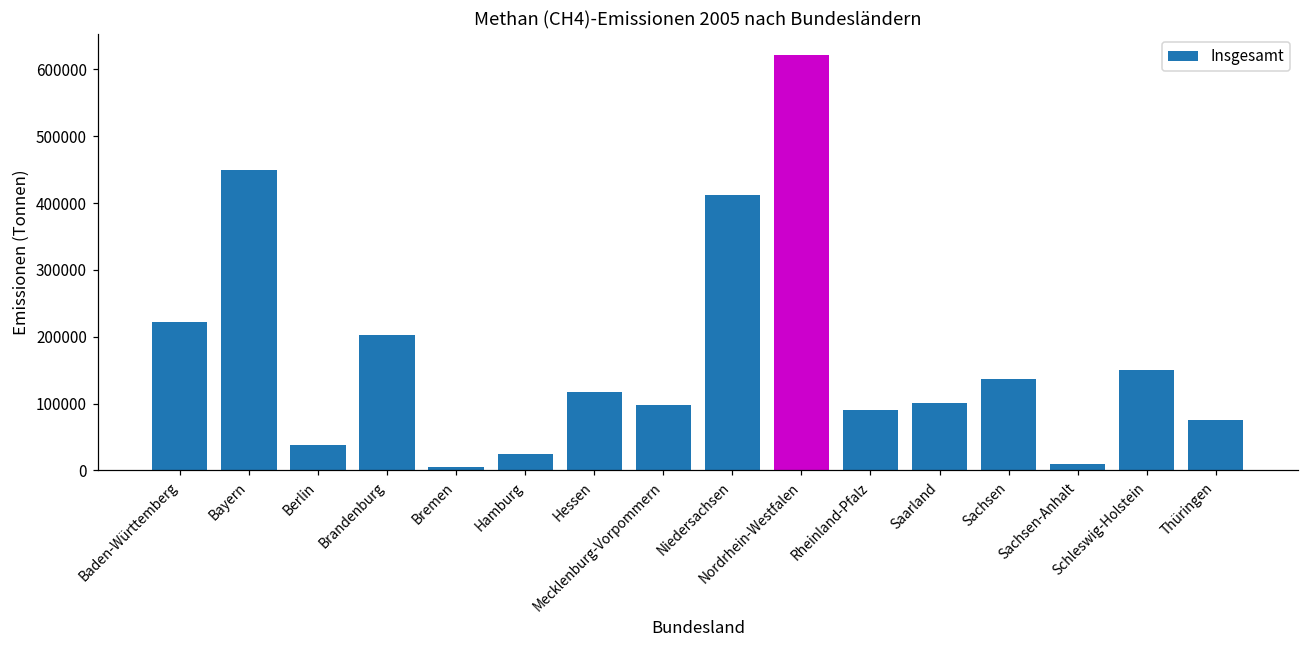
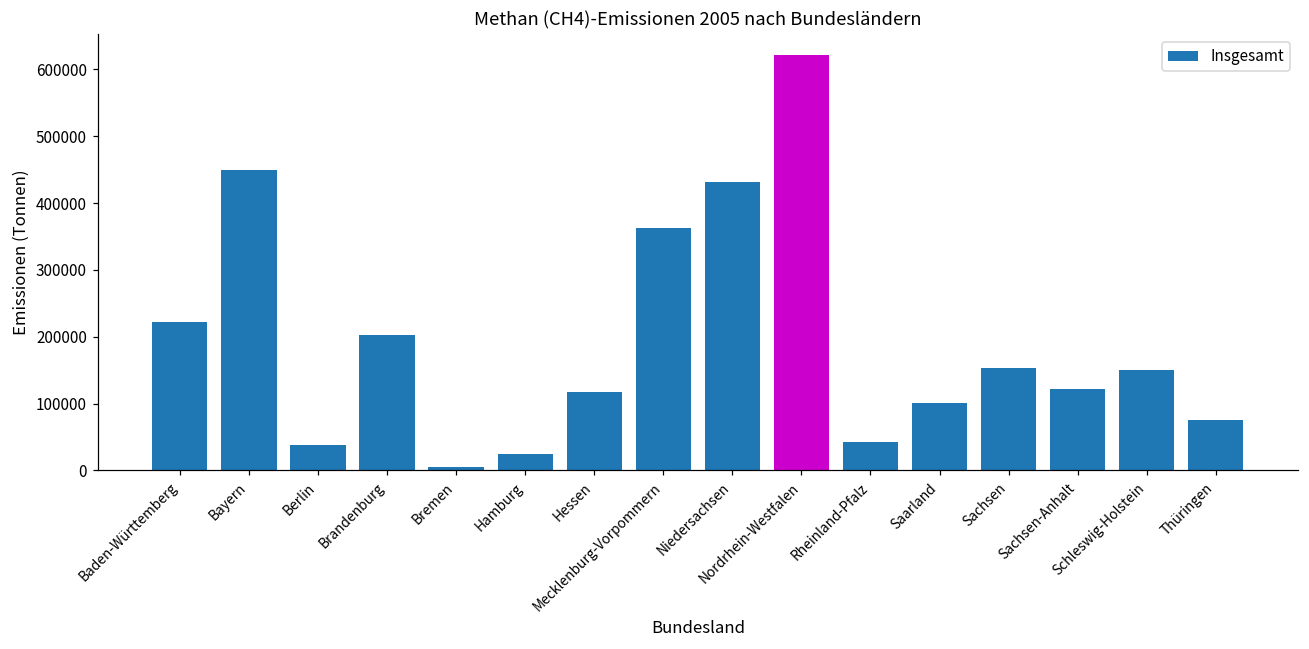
  {
    "Baden-Württemberg": 220000,
    "Bayern": 450000,
    "Berlin": 40000,
    "Brandenburg": 200000,
    "Bremen": 10000,
    "Hamburg": 20000,
    "Hessen": 120000,
-   "Mecklenburg-Vorpommern": 100000,
-   "Niedersachsen": 410000,
+   "Mecklenburg-Vorpommern": 360000,
+   "Niedersachsen": 430000,
    "Nordrhein-Westfalen": 620000,
-   "Rheinland-Pfalz": 90000,
+   "Rheinland-Pfalz": 40000,
    "Saarland": 100000,
-   "Sachsen": 140000,
-   "Sachsen-Anhalt": 10000,
+   "Sachsen": 150000,
+   "Sachsen-Anhalt": 120000,
    "Schleswig-Holstein": 150000,
    "Thüringen": 80000
  }
